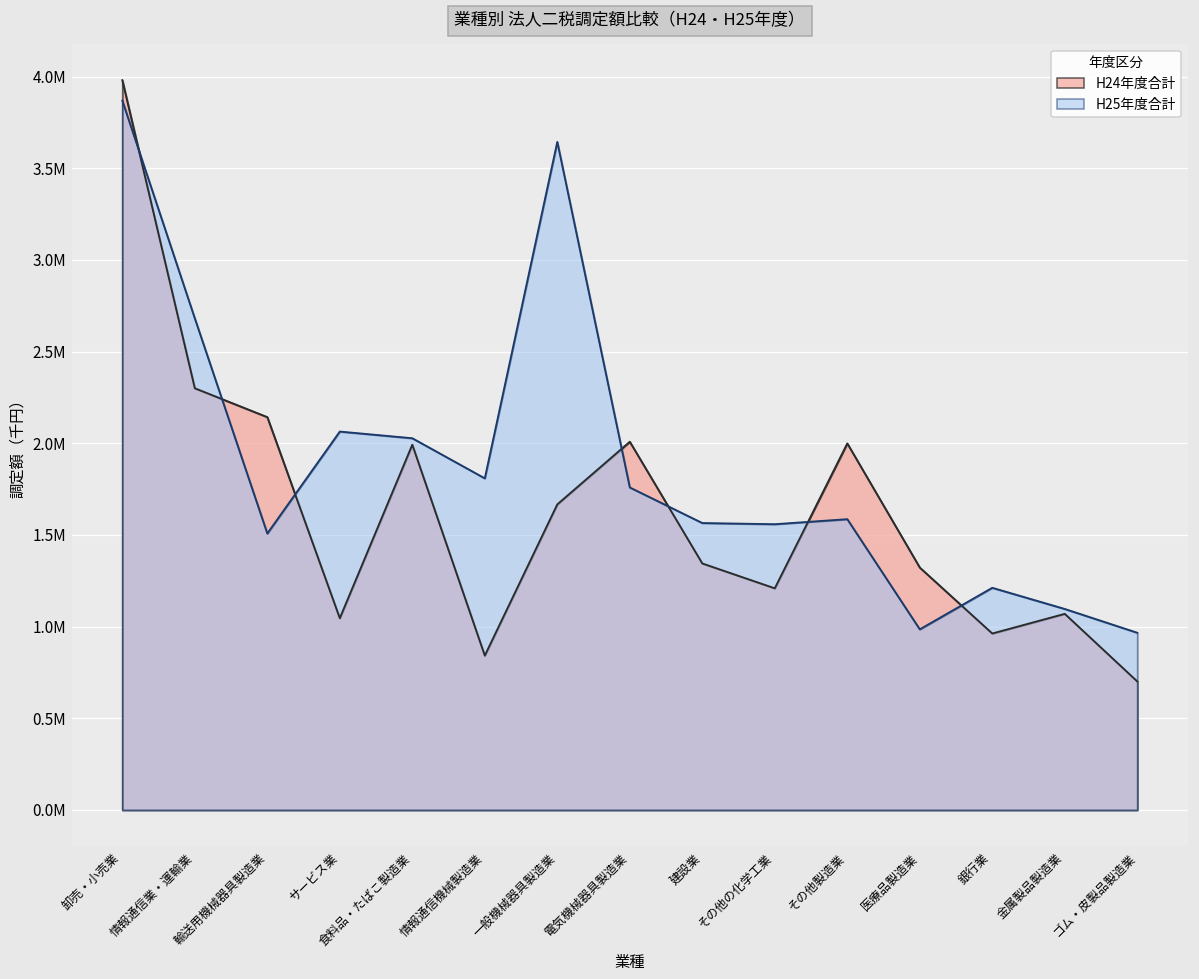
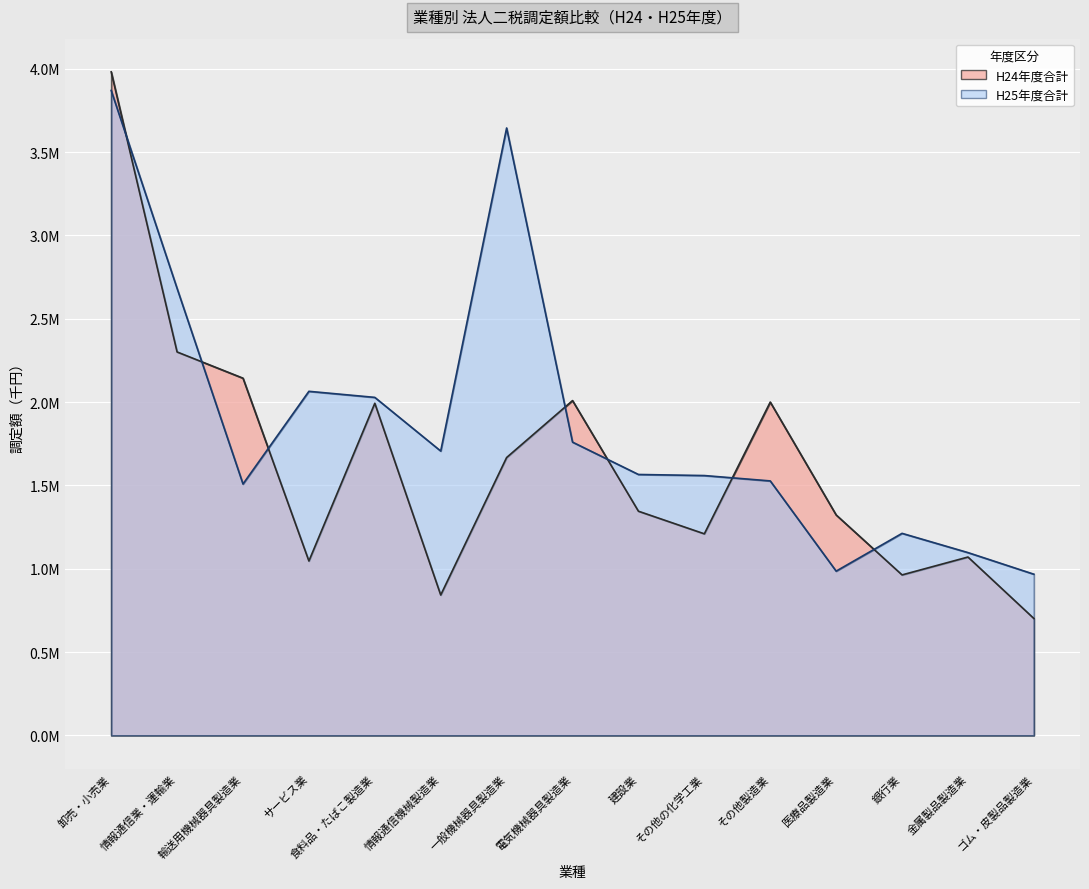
  {
    "H24年度合計": {
      "卸売・小売業": 3980000,
      "情報通信業・運輸業": 2300000,
      "輸送用機械器具製造業": 2140000,
      "サービス業": 1050000,
      "食料品・たばこ製造業": 1990000,
      "情報通信機械製造業": 840000,
      "一般機械器具製造業": 1670000,
      "電気機械器具製造業": 2010000,
      "建設業": 1340000,
      "その他の化学工業": 1210000,
      "その他製造業": 2000000,
      "医療品製造業": 1320000,
      "銀行業": 960000,
      "金属製品製造業": 1070000,
      "ゴム・皮製品製造業": 700000
    },
    "H25年度合計": {
      "卸売・小売業": 3870000,
      "情報通信業・運輸業": 2680000,
      "輸送用機械器具製造業": 1510000,
      "サービス業": 2060000,
      "食料品・たばこ製造業": 2030000,
-     "情報通信機械製造業": 1810000,
+     "情報通信機械製造業": 1710000,
      "一般機械器具製造業": 3640000,
      "電気機械器具製造業": 1760000,
      "建設業": 1570000,
      "その他の化学工業": 1560000,
-     "その他製造業": 1590000,
+     "その他製造業": 1530000,
      "医療品製造業": 990000,
      "銀行業": 1210000,
      "金属製品製造業": 1100000,
      "ゴム・皮製品製造業": 970000
    }
  }
